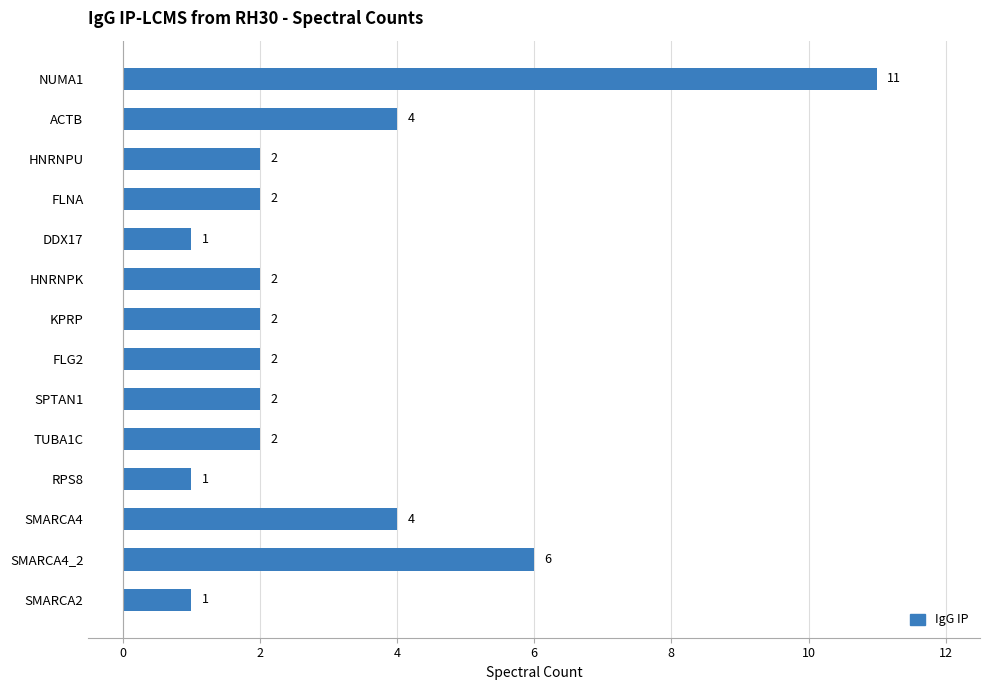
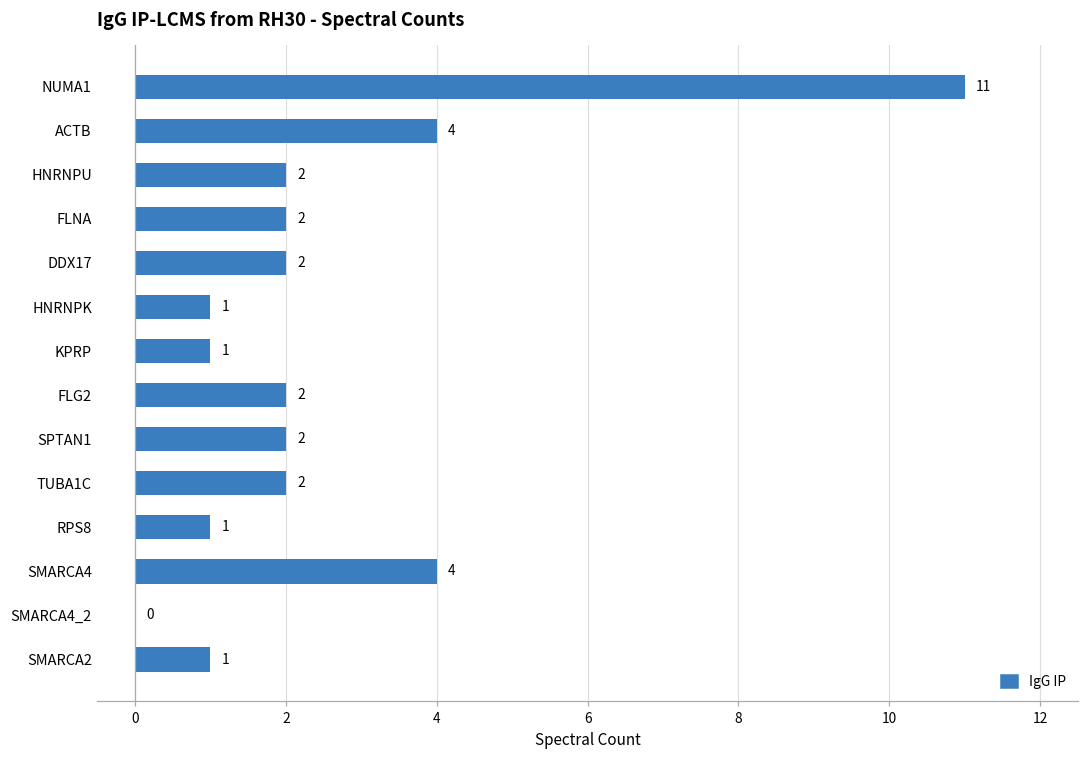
  {
    "NUMA1": 11,
    "ACTB": 4,
    "HNRNPU": 2,
    "FLNA": 2,
-   "DDX17": 1,
-   "HNRNPK": 2,
-   "KPRP": 2,
+   "DDX17": 2,
+   "HNRNPK": 1,
+   "KPRP": 1,
    "FLG2": 2,
    "SPTAN1": 2,
    "TUBA1C": 2,
    "RPS8": 1,
    "SMARCA4": 4,
-   "SMARCA4_2": 6,
+   "SMARCA4_2": 0,
    "SMARCA2": 1
  }
